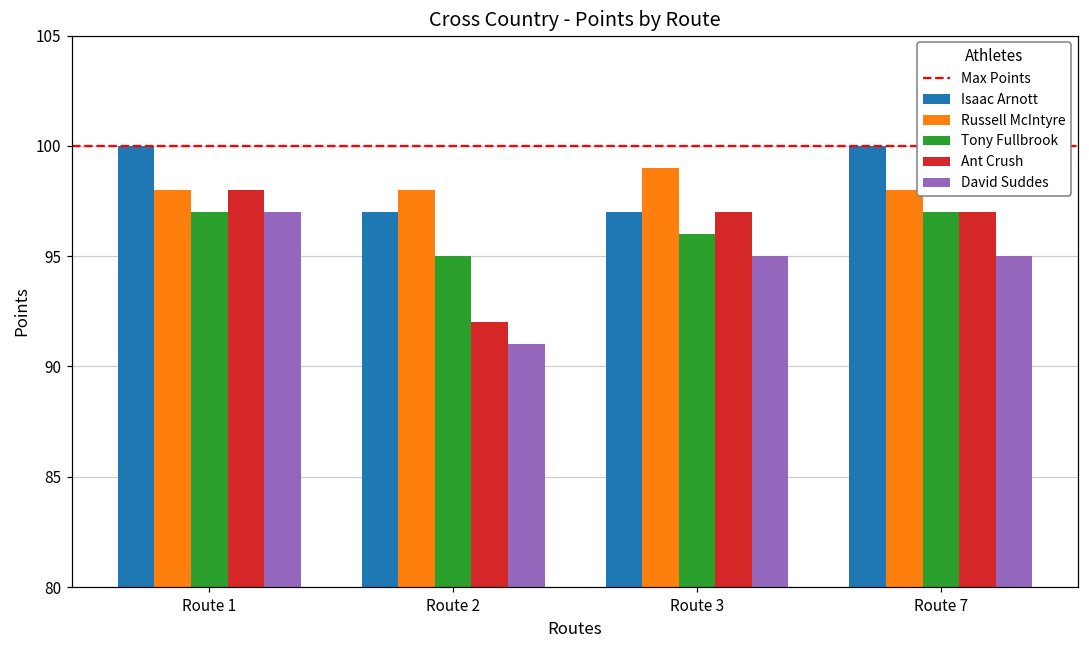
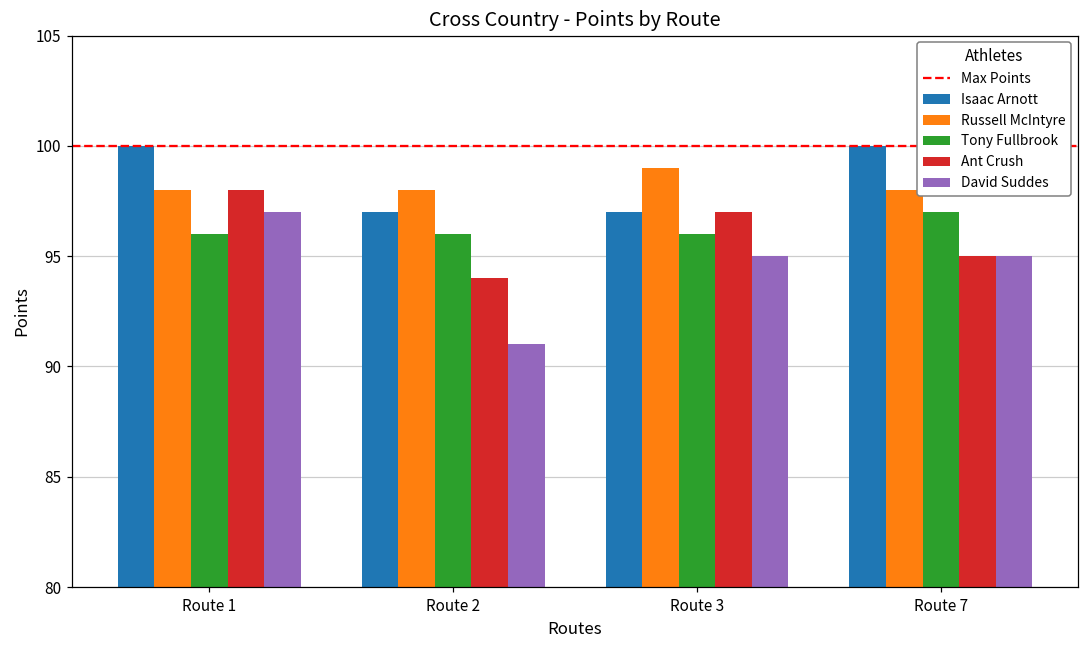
  {
    "Isaac Arnott": {
      "Route 1": 100,
      "Route 2": 97,
      "Route 3": 97,
      "Route 7": 100
    },
    "Russell McIntyre": {
      "Route 1": 98,
      "Route 2": 98,
      "Route 3": 99,
      "Route 7": 98
    },
    "Tony Fullbrook": {
-     "Route 1": 97,
-     "Route 2": 95,
+     "Route 1": 96,
+     "Route 2": 96,
      "Route 3": 96,
      "Route 7": 97
    },
    "Ant Crush": {
      "Route 1": 98,
-     "Route 2": 92,
+     "Route 2": 94,
      "Route 3": 97,
-     "Route 7": 97
+     "Route 7": 95
    },
    "David Suddes": {
      "Route 1": 97,
      "Route 2": 91,
      "Route 3": 95,
      "Route 7": 95
    }
  }
